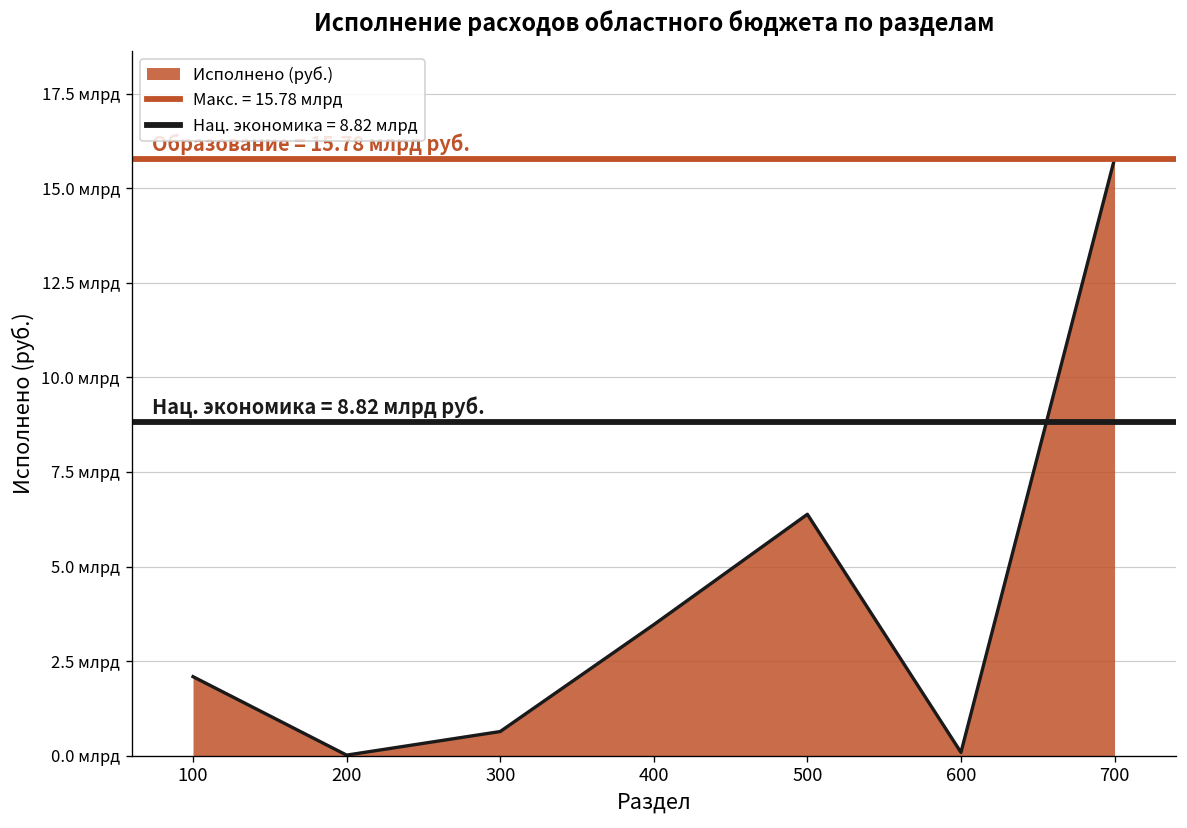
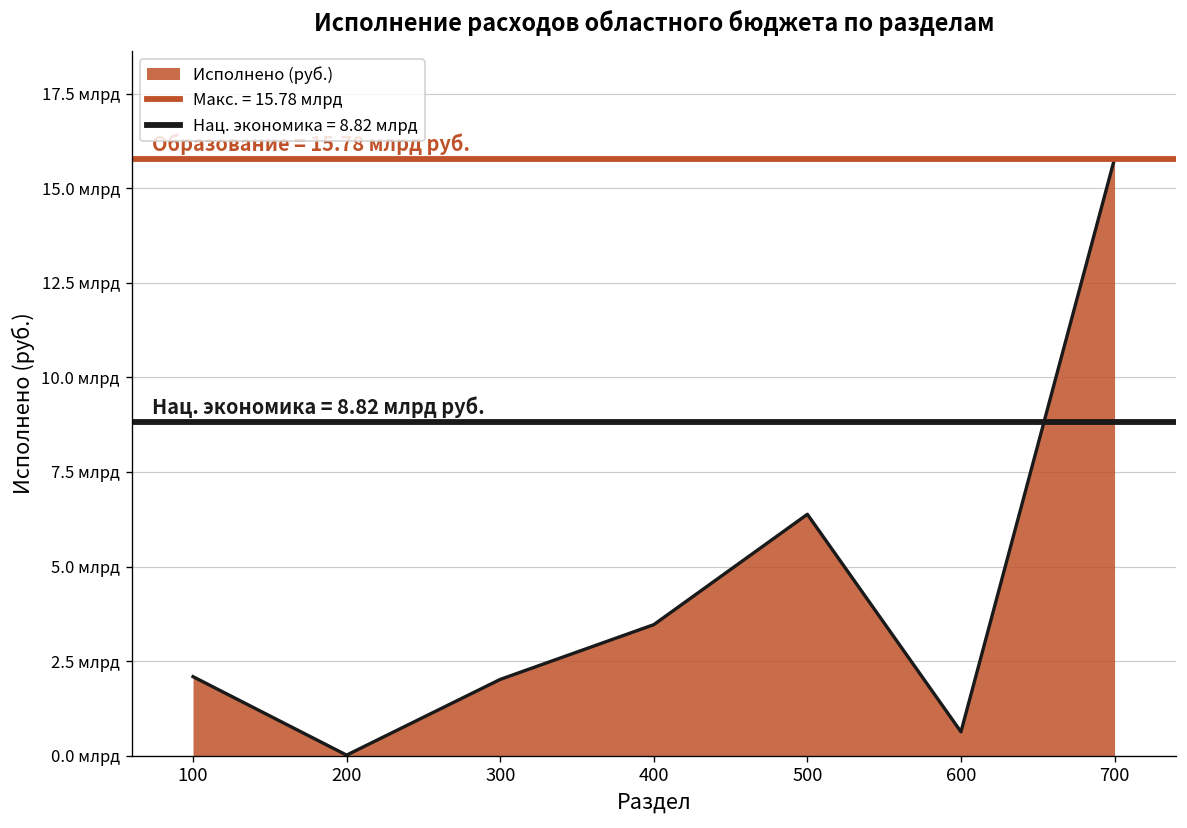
  {
    "100": "2.1 млрд",
    "200": "0.0 млрд",
-   "300": "0.6 млрд",
+   "300": "2.0 млрд",
    "400": "3.5 млрд",
    "500": "6.4 млрд",
-   "600": "0.1 млрд",
+   "600": "0.6 млрд",
    "700": "15.8 млрд"
  }
